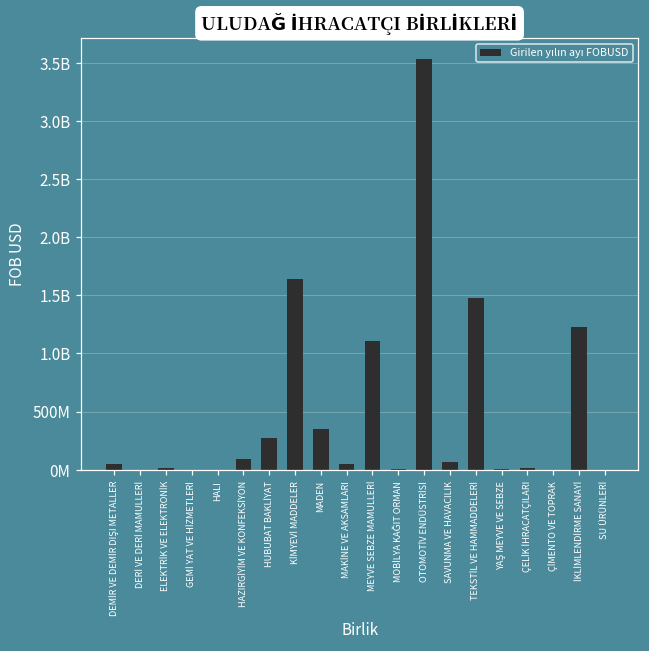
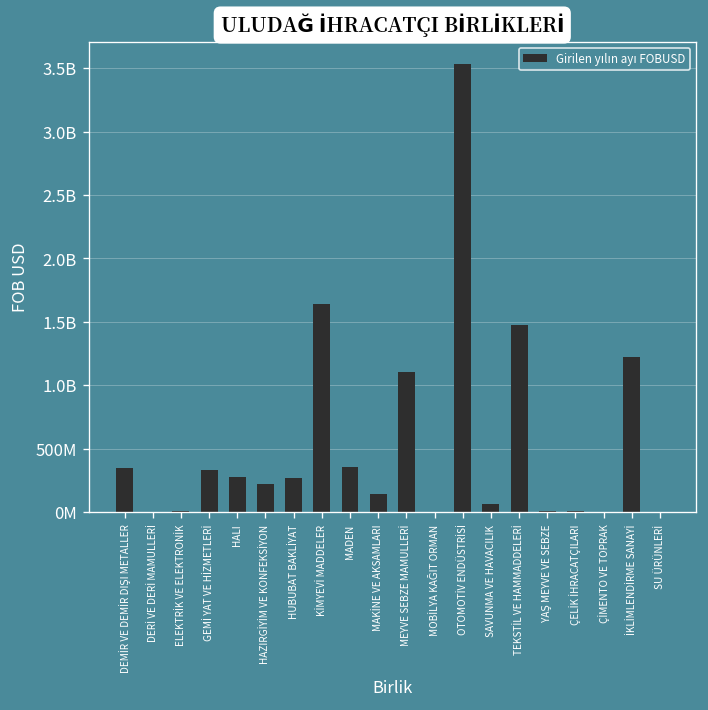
  {
-   "DEMİR VE DEMİR DIŞI METALLER": 50000000,
-   "GEMİ YAT VE HİZMETLERİ": 0,
-   "HALI": 0,
-   "HAZIRGİYİM VE KONFEKSİYON": 90000000,
+   "DEMİR VE DEMİR DIŞI METALLER": 350000000,
+   "GEMİ YAT VE HİZMETLERİ": 340000000,
+   "HALI": 280000000,
+   "HAZIRGİYİM VE KONFEKSİYON": 220000000,
    "HUBUBAT BAKLİYAT": 270000000,
    "KİMYEVİ MADDELER": 1640000000,
    "MADEN": 350000000,
-   "MAKİNE VE AKSAMLARI": 50000000,
+   "MAKİNE VE AKSAMLARI": 140000000,
    "MEYVE SEBZE MAMULLERİ": 1110000000,
    "OTOMOTİV ENDÜSTRİSİ": 3530000000,
    "SAVUNMA VE HAVACILIK": 60000000,
    "TEKSTİL VE HAMMADDELERİ": 1480000000,
    "İKLİMLENDİRME SANAYİ": 1220000000
  }
